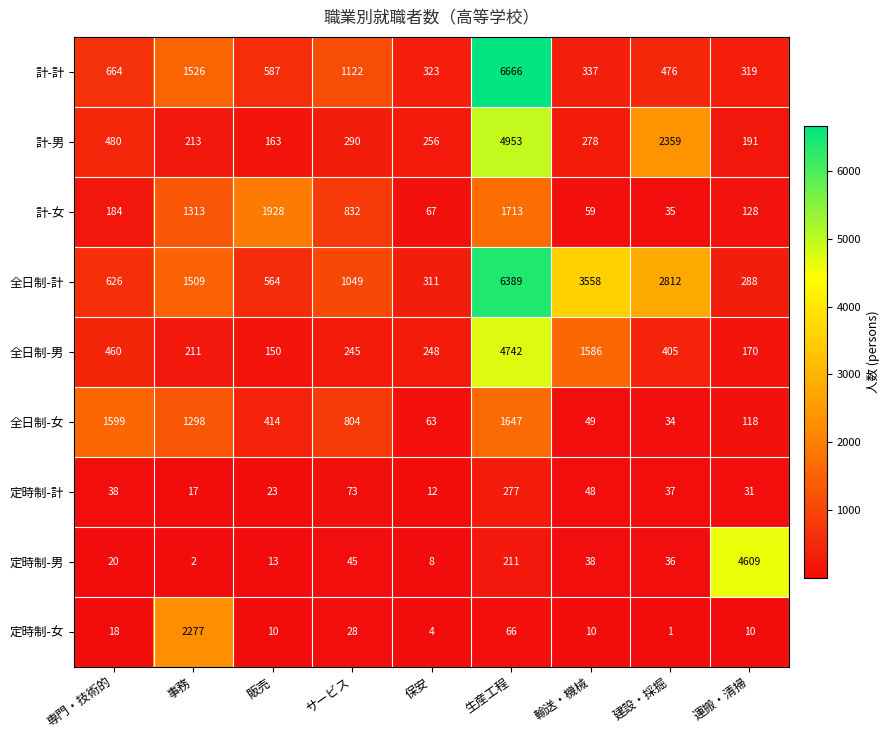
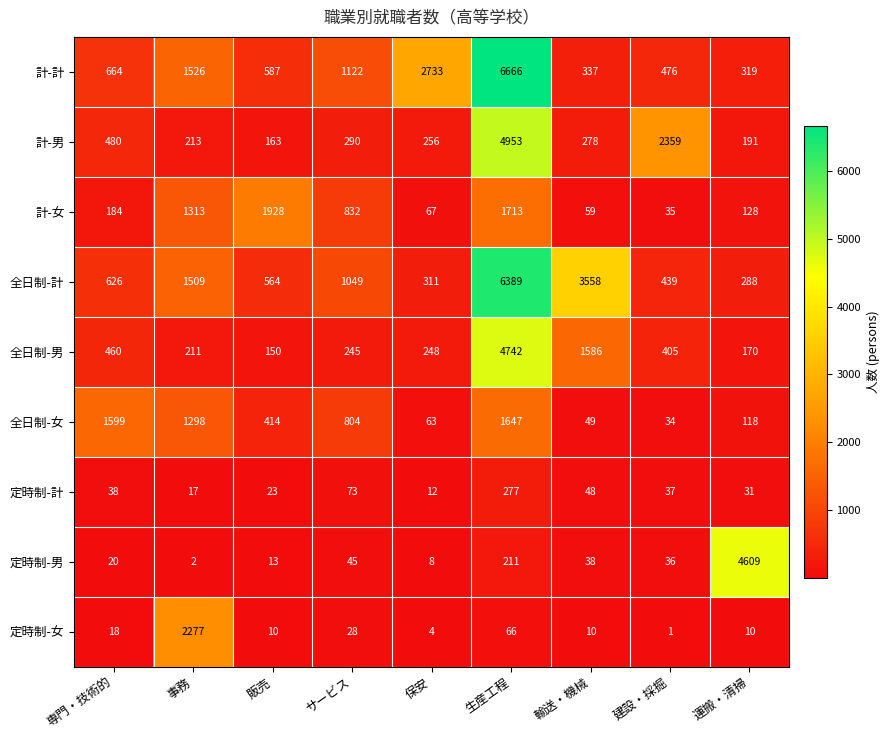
  {
    "計-計": {
      "専門・技術的": 664,
      "事務": 1526,
      "販売": 587,
      "サービス": 1122,
-     "保安": 323,
+     "保安": 2733,
      "生産工程": 6666,
      "輸送・機械": 337,
      "建設・採掘": 476,
      "運搬・清掃": 319
    },
    "計-男": {
      "専門・技術的": 480,
      "事務": 213,
      "販売": 163,
      "サービス": 290,
      "保安": 256,
      "生産工程": 4953,
      "輸送・機械": 278,
      "建設・採掘": 2359,
      "運搬・清掃": 191
    },
    "計-女": {
      "専門・技術的": 184,
      "事務": 1313,
      "販売": 1928,
      "サービス": 832,
      "保安": 67,
      "生産工程": 1713,
      "輸送・機械": 59,
      "建設・採掘": 35,
      "運搬・清掃": 128
    },
    "全日制-計": {
      "専門・技術的": 626,
      "事務": 1509,
      "販売": 564,
      "サービス": 1049,
      "保安": 311,
      "生産工程": 6389,
      "輸送・機械": 3558,
-     "建設・採掘": 2812,
+     "建設・採掘": 439,
      "運搬・清掃": 288
    },
    "全日制-男": {
      "専門・技術的": 460,
      "事務": 211,
      "販売": 150,
      "サービス": 245,
      "保安": 248,
      "生産工程": 4742,
      "輸送・機械": 1586,
      "建設・採掘": 405,
      "運搬・清掃": 170
    },
    "全日制-女": {
      "専門・技術的": 1599,
      "事務": 1298,
      "販売": 414,
      "サービス": 804,
      "保安": 63,
      "生産工程": 1647,
      "輸送・機械": 49,
      "建設・採掘": 34,
      "運搬・清掃": 118
    },
    "定時制-計": {
      "専門・技術的": 38,
      "事務": 17,
      "販売": 23,
      "サービス": 73,
      "保安": 12,
      "生産工程": 277,
      "輸送・機械": 48,
      "建設・採掘": 37,
      "運搬・清掃": 31
    },
    "定時制-男": {
      "専門・技術的": 20,
      "事務": 2,
      "販売": 13,
      "サービス": 45,
      "保安": 8,
      "生産工程": 211,
      "輸送・機械": 38,
      "建設・採掘": 36,
      "運搬・清掃": 4609
    },
    "定時制-女": {
      "専門・技術的": 18,
      "事務": 2277,
      "販売": 10,
      "サービス": 28,
      "保安": 4,
      "生産工程": 66,
      "輸送・機械": 10,
      "建設・採掘": 1,
      "運搬・清掃": 10
    }
  }
